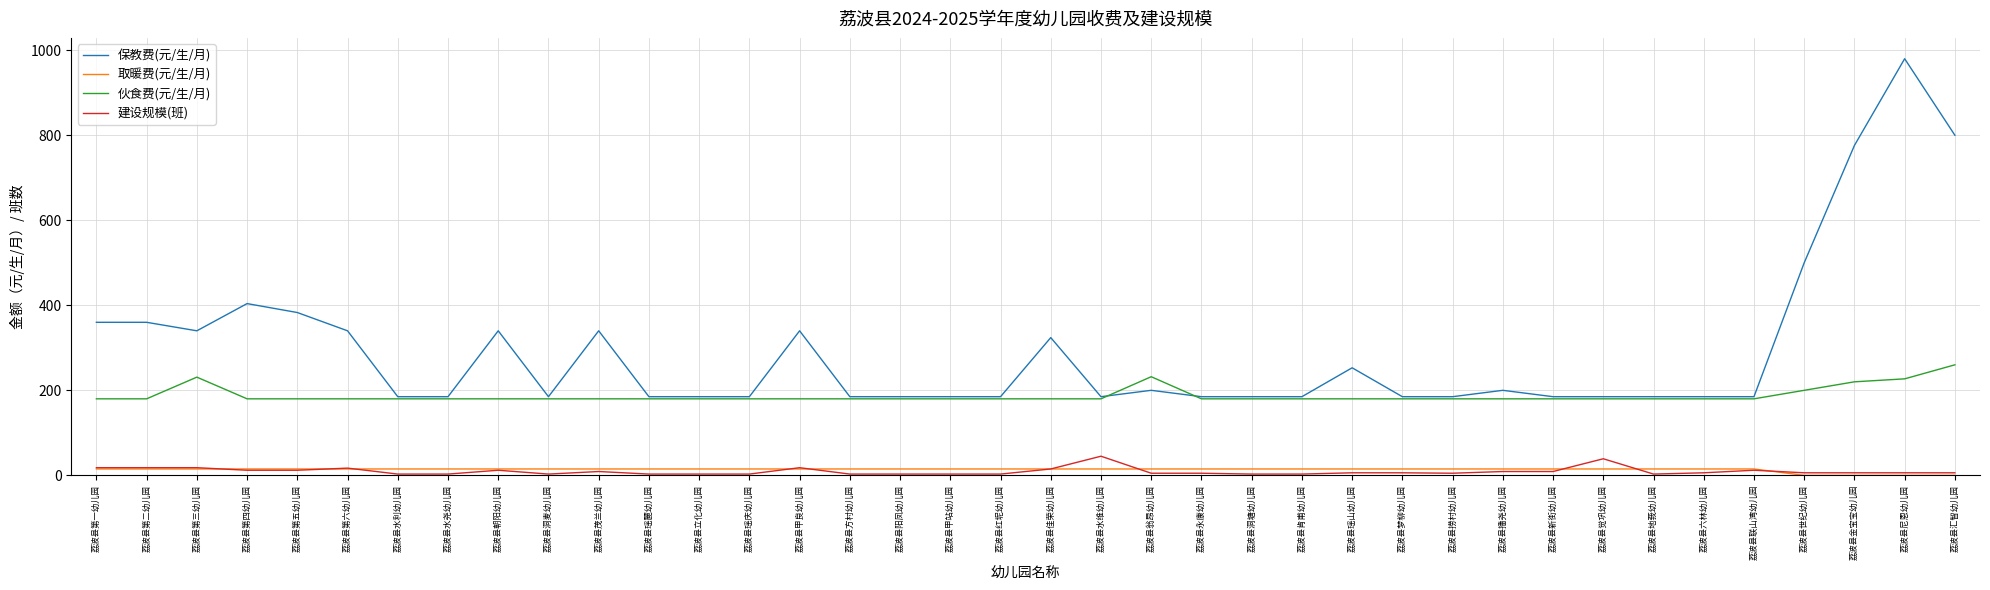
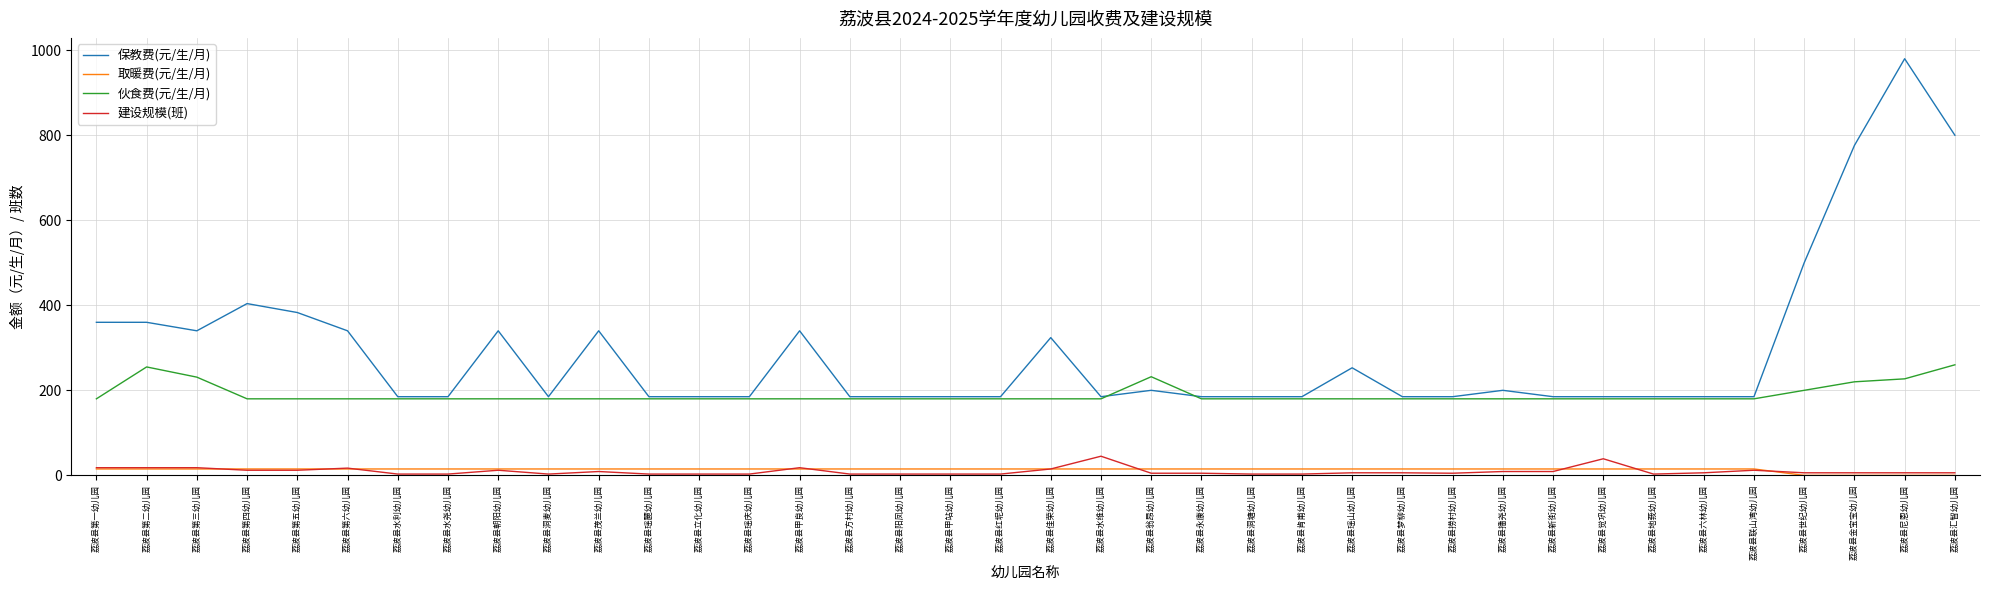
  {
    "保教费(元/生/月)": {
      "荔波县第一幼儿园": 360,
      "荔波县第二幼儿园": 360,
      "荔波县第三幼儿园": 340,
      "荔波县第四幼儿园": 400,
      "荔波县第五幼儿园": 380,
      "荔波县第六幼儿园": 340,
      "荔波县朝阳幼儿园": 340,
      "荔波县茂兰幼儿园": 340,
      "荔波县甲良幼儿园": 340,
      "荔波县佳荣幼儿园": 320,
      "荔波县翁昂幼儿园": 200,
      "荔波县瑶山幼儿园": 250,
      "荔波县播尧幼儿园": 200,
      "荔波县世纪幼儿园": 500,
      "荔波县金宝宝幼儿园": 780,
      "荔波县尼恩幼儿园": 980,
      "荔波县汇智幼儿园": 800
    },
    "取暖费(元/生/月)": {
      "荔波县水利幼儿园": 20,
      "荔波县水尧幼儿园": 20,
      "荔波县洞麦幼儿园": 20,
      "荔波县瑶麓幼儿园": 20,
      "荔波县立化幼儿园": 20,
      "荔波县瑶庆幼儿园": 20,
      "荔波县方村幼儿园": 20,
      "荔波县阳凤幼儿园": 20,
      "荔波县甲站幼儿园": 20,
      "荔波县红坭幼儿园": 20,
      "荔波县水维幼儿园": 20,
      "荔波县翁昂幼儿园": 20,
      "荔波县永康幼儿园": 20,
      "荔波县洞塘幼儿园": 20,
      "荔波县肯甫幼儿园": 20,
      "荔波县瑶山幼儿园": 20,
      "荔波县梦柳幼儿园": 20,
      "荔波县捞村幼儿园": 20,
      "荔波县觉巩幼儿园": 20,
      "荔波县地莪幼儿园": 20,
      "荔波县六林幼儿园": 20
    },
    "伙食费(元/生/月)": {
      "荔波县第一幼儿园": 180,
-     "荔波县第二幼儿园": 180,
+     "荔波县第二幼儿园": 260,
      "荔波县第三幼儿园": 230,
      "荔波县第四幼儿园": 180,
      "荔波县第五幼儿园": 180,
      "荔波县第六幼儿园": 180,
      "荔波县朝阳幼儿园": 180,
      "荔波县茂兰幼儿园": 180,
      "荔波县甲良幼儿园": 180,
      "荔波县佳荣幼儿园": 180,
      "荔波县翁昂幼儿园": 230,
      "荔波县瑶山幼儿园": 180,
      "荔波县播尧幼儿园": 180,
      "荔波县世纪幼儿园": 200,
      "荔波县金宝宝幼儿园": 220,
      "荔波县尼恩幼儿园": 230,
      "荔波县汇智幼儿园": 260
    },
    "建设规模(班)": {
      "荔波县水利幼儿园": 0,
      "荔波县水尧幼儿园": 0,
      "荔波县洞麦幼儿园": 0,
      "荔波县瑶麓幼儿园": 0,
      "荔波县立化幼儿园": 0,
      "荔波县瑶庆幼儿园": 0,
      "荔波县方村幼儿园": 0,
      "荔波县阳凤幼儿园": 0,
      "荔波县甲站幼儿园": 0,
      "荔波县红坭幼儿园": 0,
      "荔波县水维幼儿园": 50,
      "荔波县翁昂幼儿园": 10,
      "荔波县永康幼儿园": 10,
      "荔波县洞塘幼儿园": 0,
      "荔波县肯甫幼儿园": 0,
      "荔波县瑶山幼儿园": 10,
      "荔波县梦柳幼儿园": 10,
      "荔波县捞村幼儿园": 10,
      "荔波县觉巩幼儿园": 40,
      "荔波县地莪幼儿园": 0,
      "荔波县六林幼儿园": 10
    }
  }
